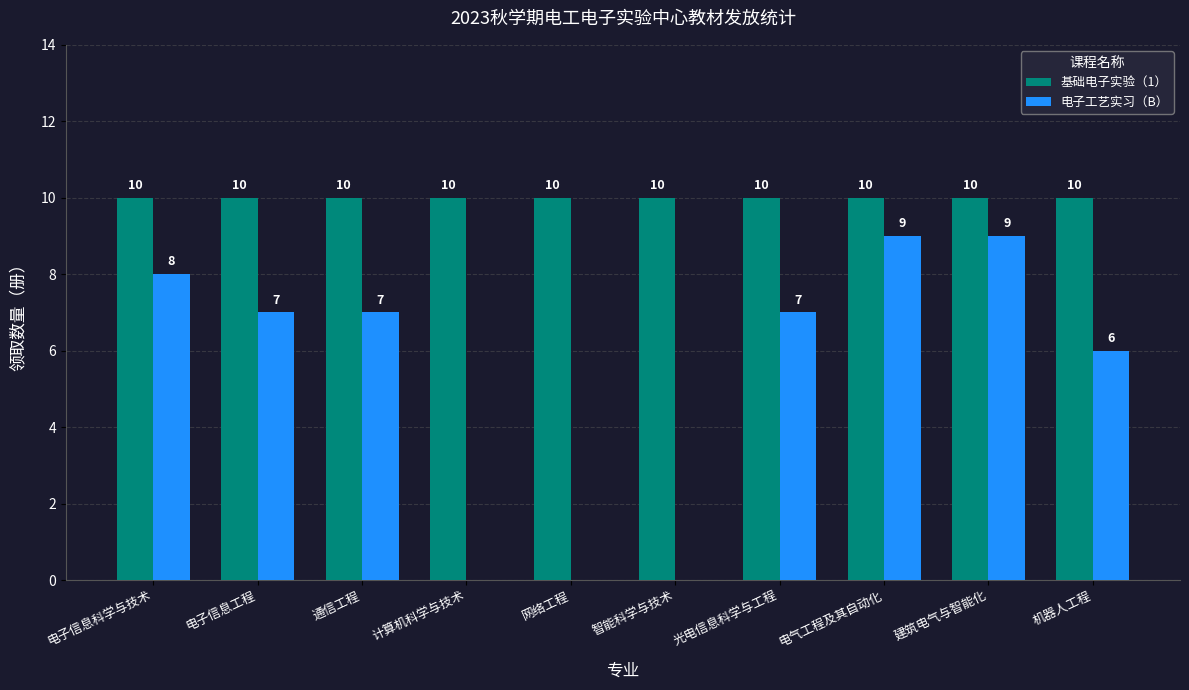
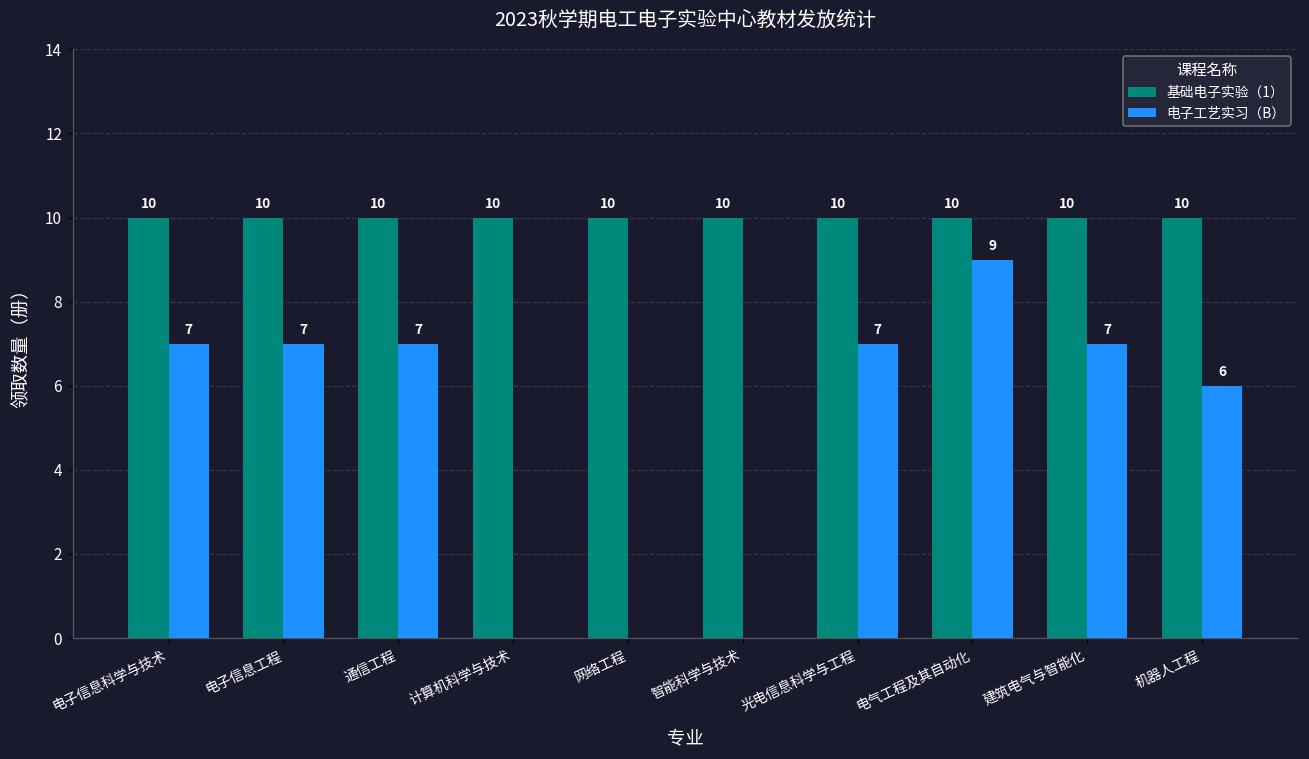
  {
    "基础电子实验（1）": {
      "电子信息科学与技术": 10,
      "电子信息工程": 10,
      "通信工程": 10,
      "计算机科学与技术": 10,
      "网络工程": 10,
      "智能科学与技术": 10,
      "光电信息科学与工程": 10,
      "电气工程及其自动化": 10,
      "建筑电气与智能化": 10,
      "机器人工程": 10
    },
    "电子工艺实习（B）": {
-     "电子信息科学与技术": 8,
+     "电子信息科学与技术": 7,
      "电子信息工程": 7,
      "通信工程": 7,
      "光电信息科学与工程": 7,
      "电气工程及其自动化": 9,
-     "建筑电气与智能化": 9,
+     "建筑电气与智能化": 7,
      "机器人工程": 6
    }
  }
